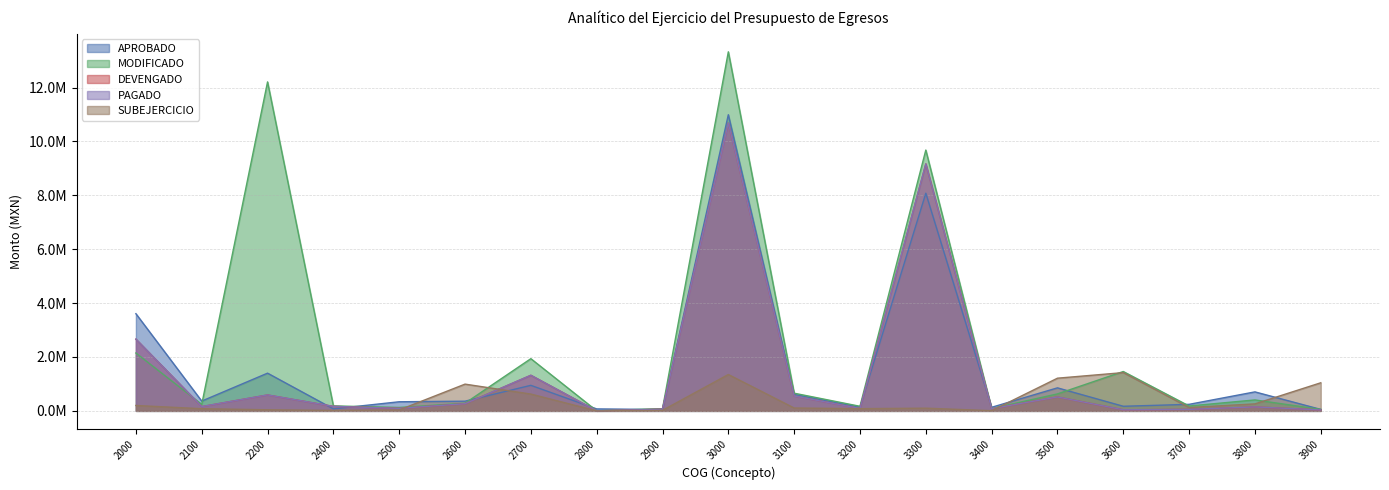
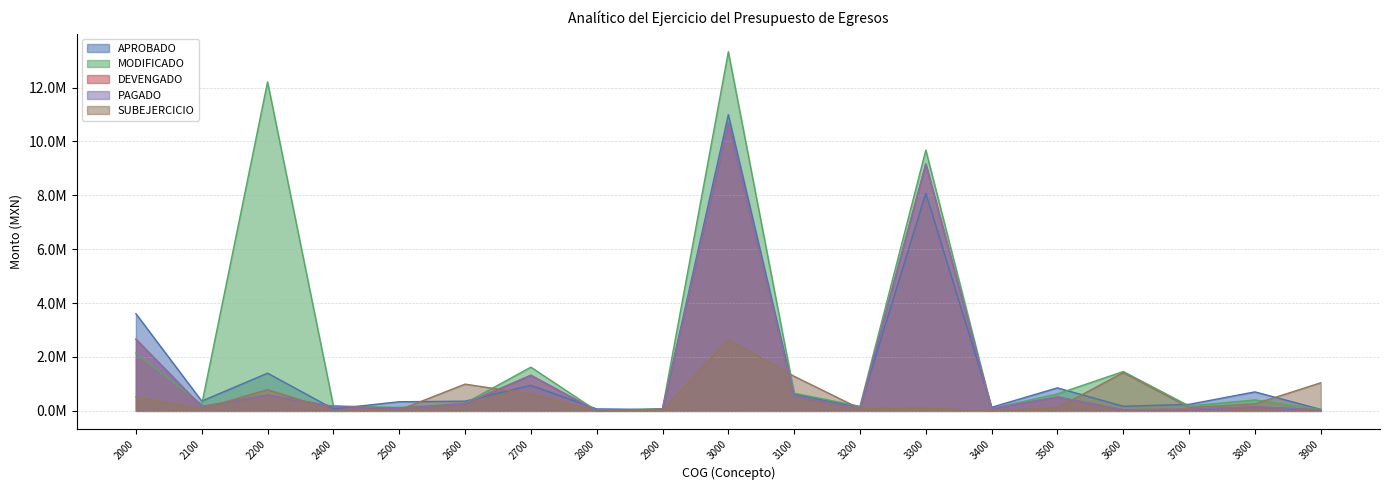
  {
    "MODIFICADO": {
      "2000": 2100000,
      "2200": 12200000,
-     "2700": 1900000,
+     "2700": 1600000,
      "3000": 13300000,
      "3300": 9700000,
      "3500": 600000,
      "3800": 400000
    },
    "SUBEJERCICIO": {
-     "2000": 200000,
-     "2200": 0,
+     "2000": 500000,
+     "2200": 800000,
      "2600": 1000000,
      "2700": 600000,
-     "3000": 1400000,
-     "3100": 100000,
+     "3000": 2600000,
+     "3100": 1300000,
      "3300": 100000,
-     "3500": 1200000,
+     "3500": 100000,
      "3800": 300000,
      "3900": 1000000
    }
  }
